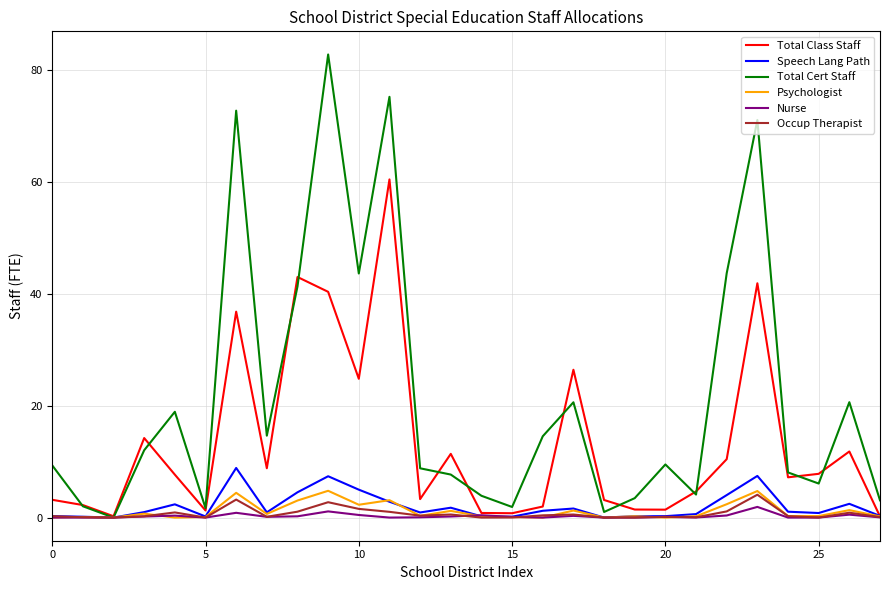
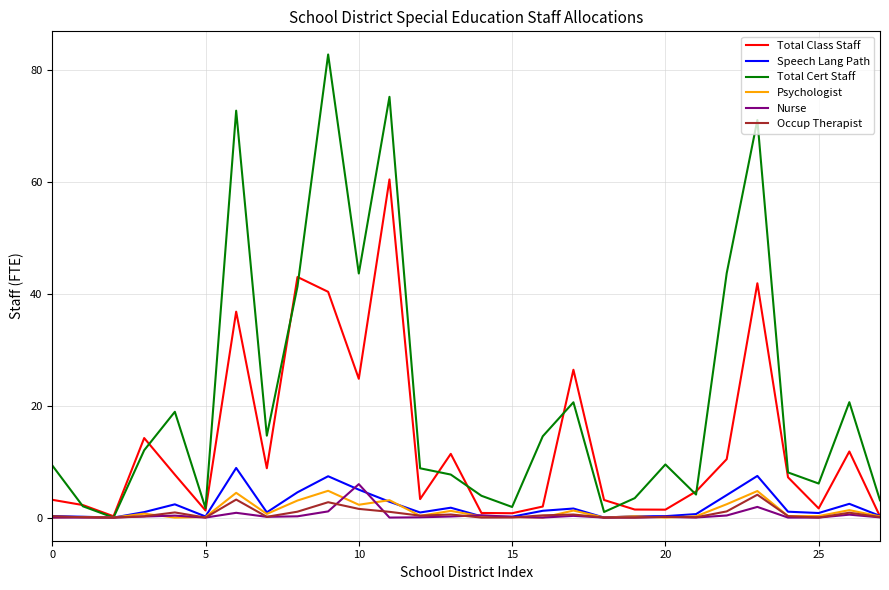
  {
    "Total Class Staff": {
      "0": 3,
      "10": 25,
      "15": 1,
      "20": 1,
-     "25": 8
+     "25": 2
    },
    "Speech Lang Path": {
      "10": 5,
      "25": 1
    },
    "Total Cert Staff": {
      "0": 9,
      "10": 44,
      "15": 2,
      "20": 10,
      "25": 6
    },
    "Psychologist": {
      "10": 2
    },
    "Nurse": {
-     "10": 0
+     "10": 6
    },
    "Occup Therapist": {
      "10": 2
    }
  }
